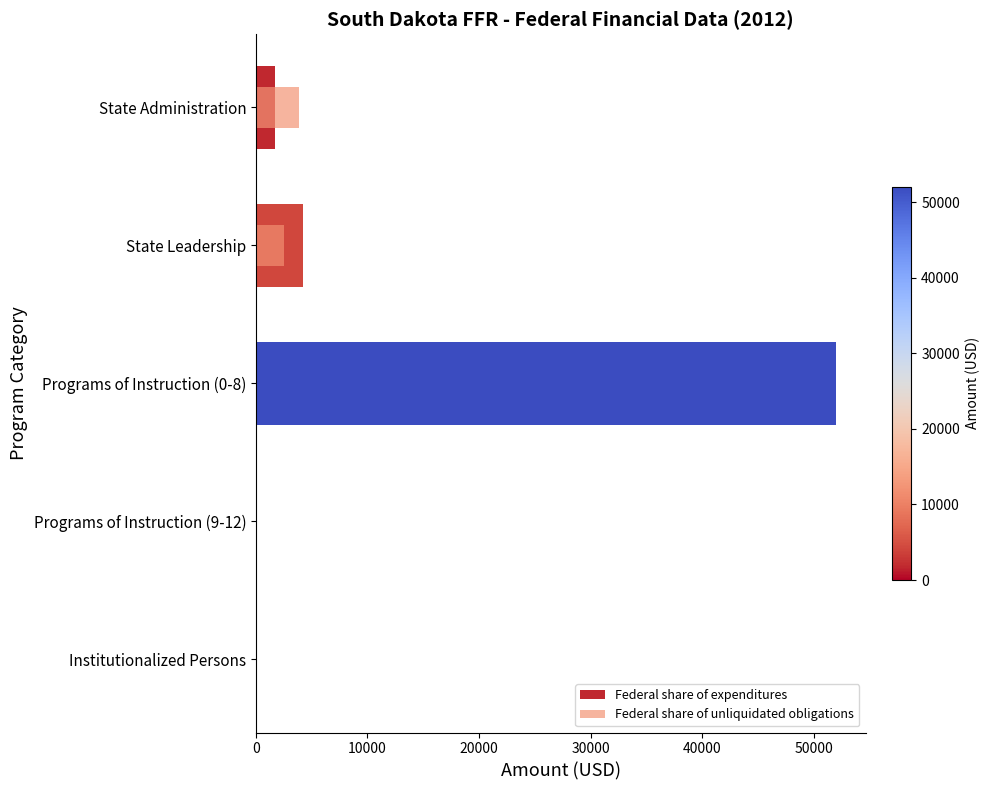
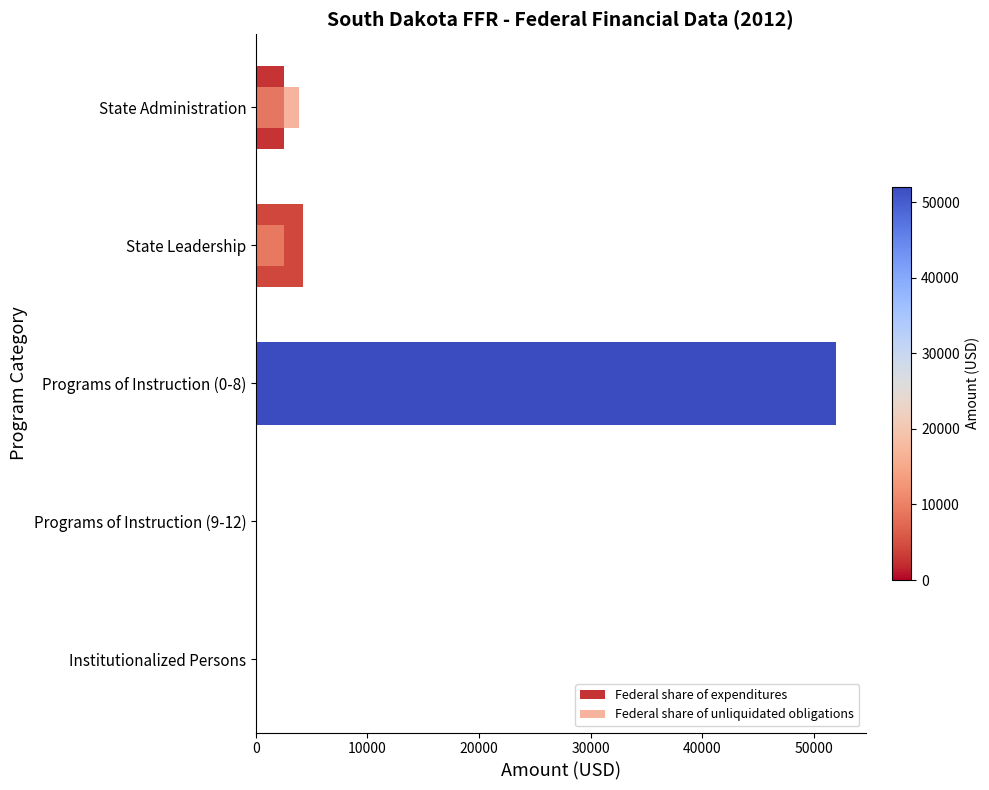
  {
    "Federal share of expenditures": {
-     "State Administration": 1700,
+     "State Administration": 2500,
      "State Leadership": 4200,
      "Programs of Instruction (0-8)": 52000,
      "Programs of Instruction (9-12)": 0,
      "Institutionalized Persons": 0
    },
    "Federal share of unliquidated obligations": {
      "State Administration": 3900,
      "Programs of Instruction (0-8)": 0,
      "Programs of Instruction (9-12)": 0,
      "Institutionalized Persons": 0
    }
  }
